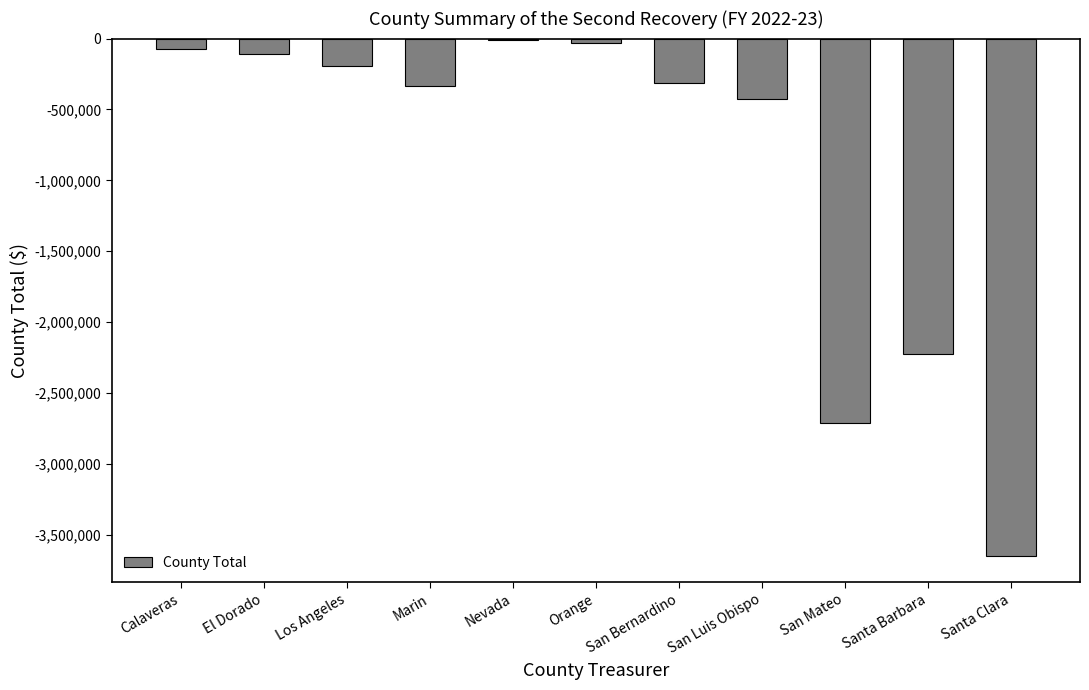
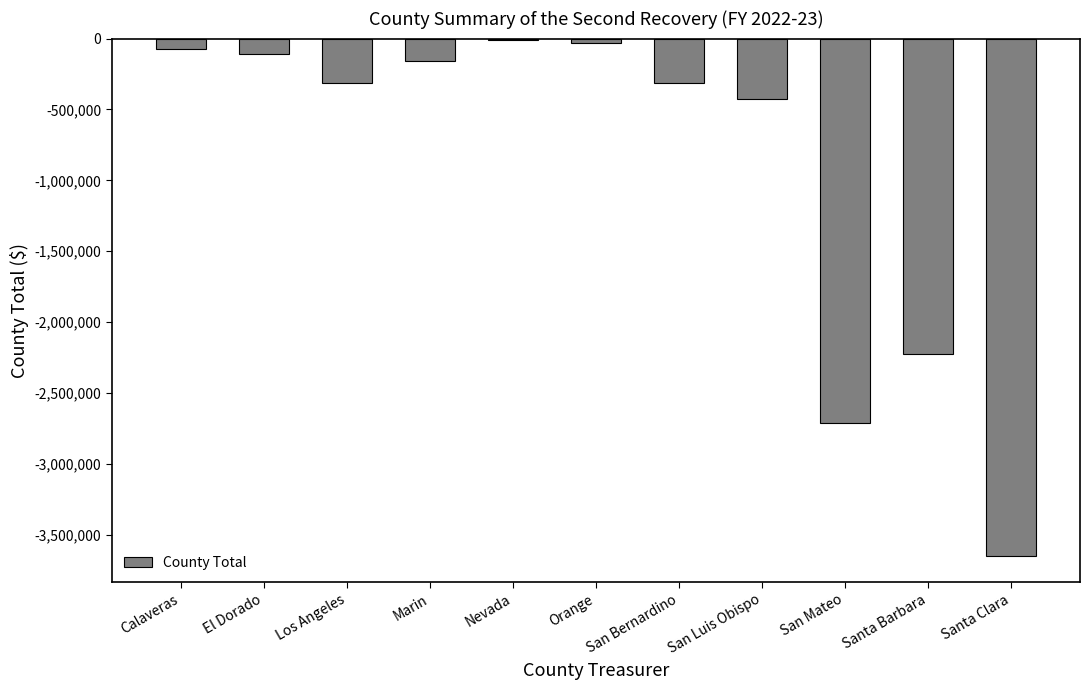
  {
    "Calaveras": "-70,000",
    "El Dorado": "-110,000",
-   "Los Angeles": "-200,000",
-   "Marin": "-330,000",
+   "Los Angeles": "-310,000",
+   "Marin": "-160,000",
    "Orange": "-30,000",
    "San Bernardino": "-310,000",
    "San Luis Obispo": "-430,000",
    "San Mateo": "-2,710,000",
    "Santa Barbara": "-2,220,000",
    "Santa Clara": "-3,650,000"
  }
